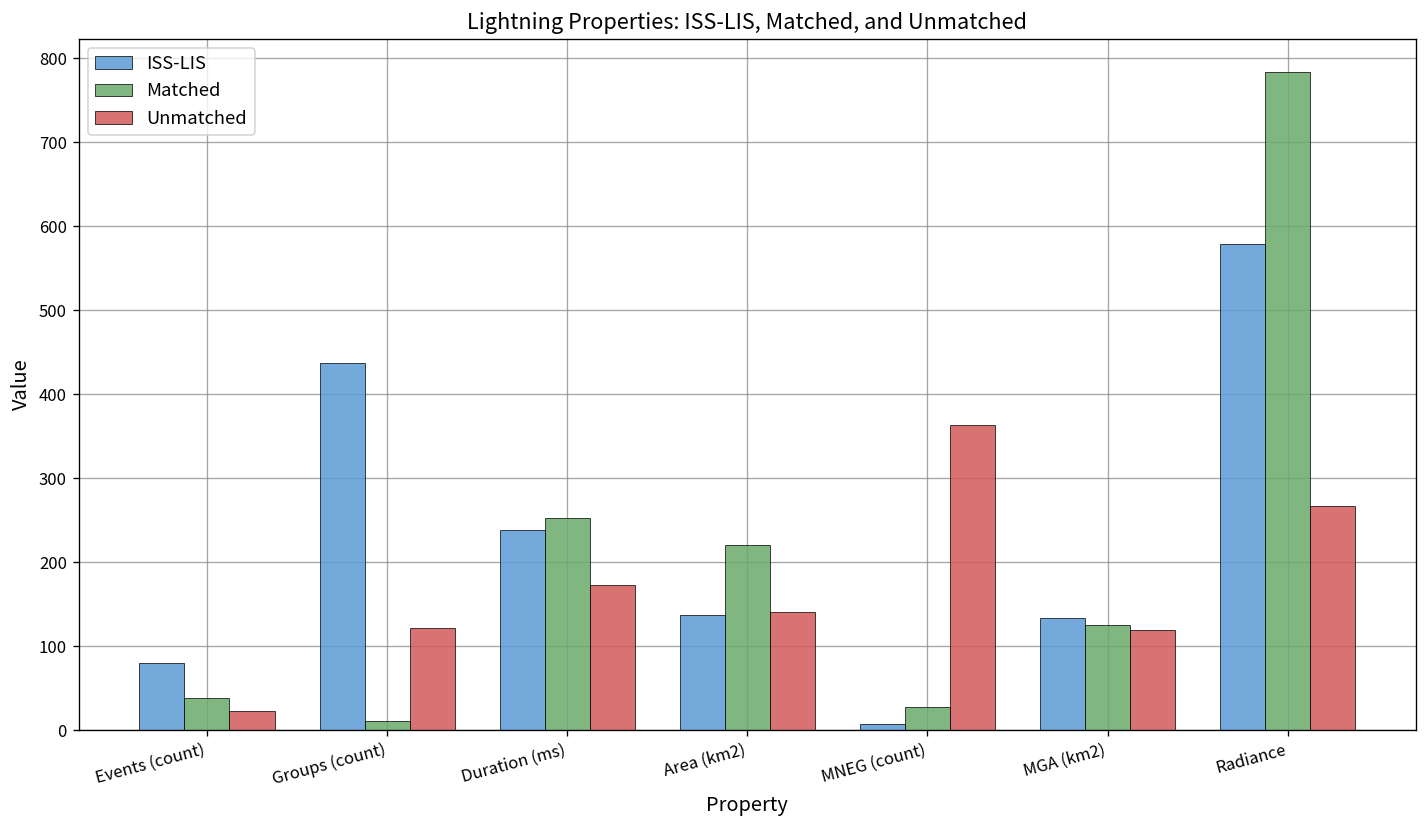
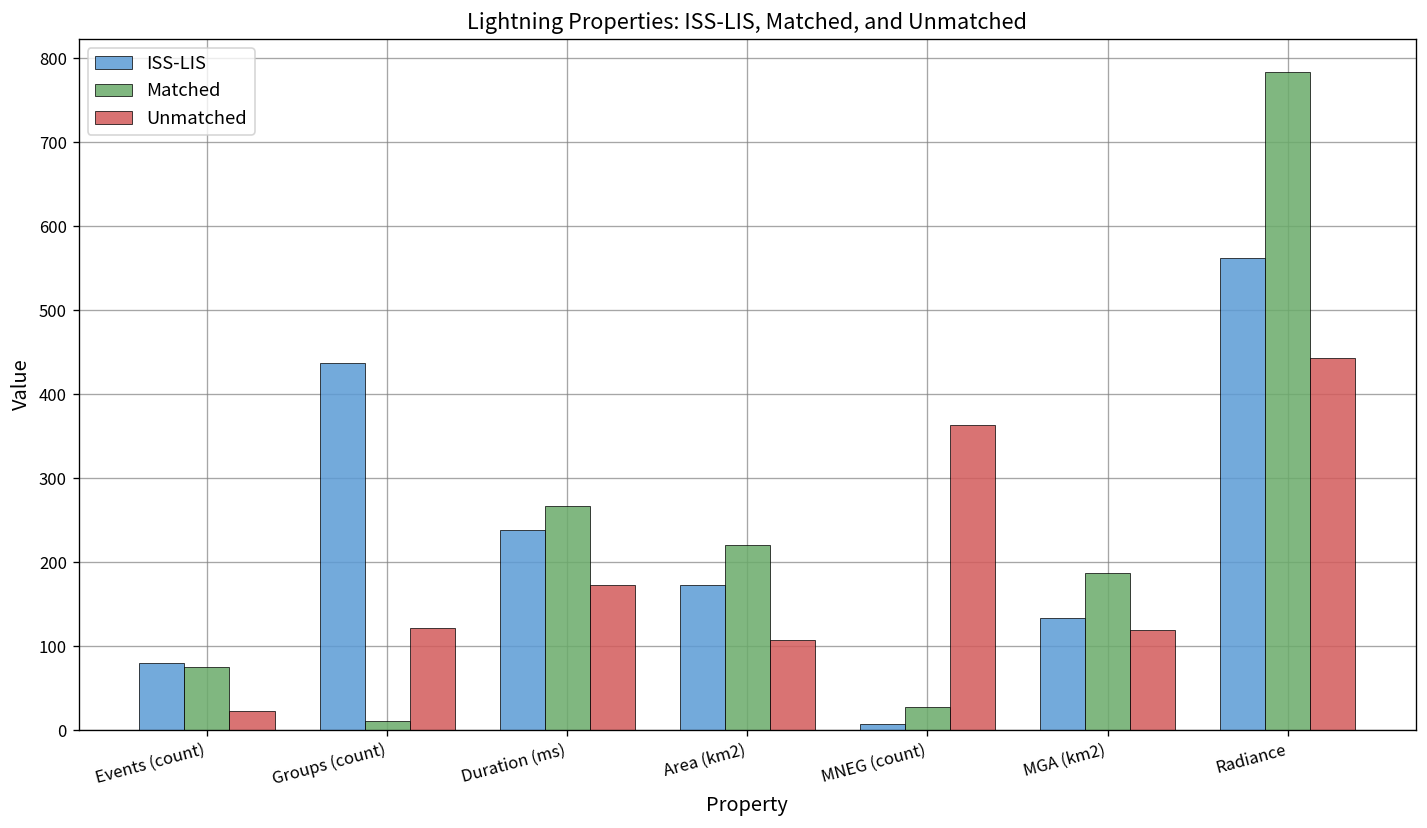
  {
    "ISS-LIS": {
      "Events (count)": 80,
      "Groups (count)": 440,
      "Duration (ms)": 240,
-     "Area (km2)": 140,
+     "Area (km2)": 170,
      "MNEG (count)": 10,
      "MGA (km2)": 130,
-     "Radiance": 580
+     "Radiance": 560
    },
    "Matched": {
-     "Events (count)": 40,
+     "Events (count)": 70,
      "Groups (count)": 10,
-     "Duration (ms)": 250,
+     "Duration (ms)": 270,
      "Area (km2)": 220,
      "MNEG (count)": 30,
-     "MGA (km2)": 120,
+     "MGA (km2)": 190,
      "Radiance": 780
    },
    "Unmatched": {
      "Events (count)": 20,
      "Groups (count)": 120,
      "Duration (ms)": 170,
-     "Area (km2)": 140,
+     "Area (km2)": 110,
      "MNEG (count)": 360,
      "MGA (km2)": 120,
-     "Radiance": 270
+     "Radiance": 440
    }
  }
